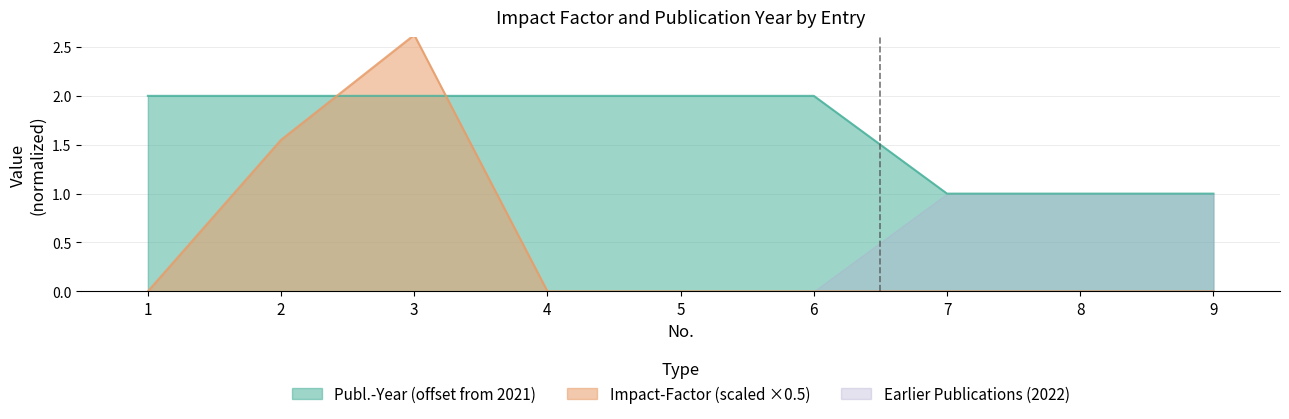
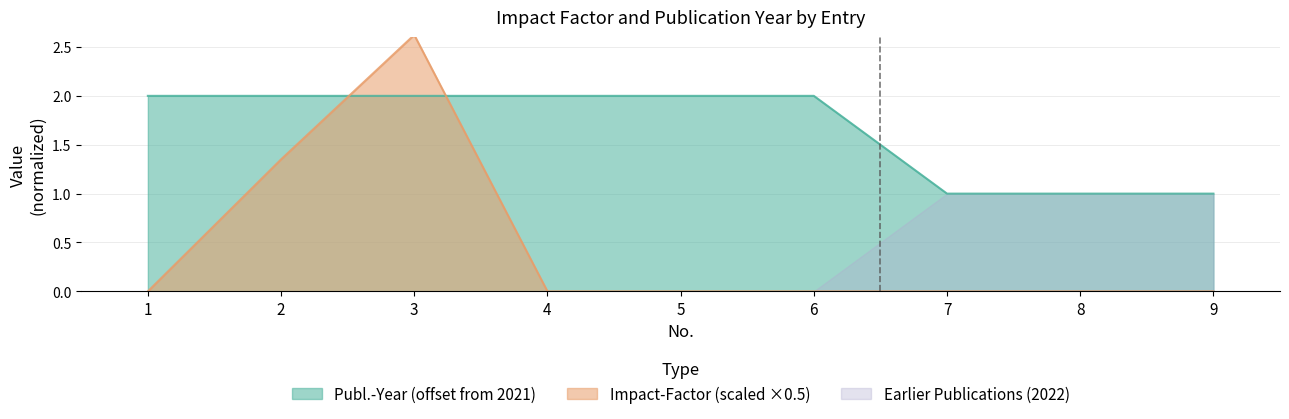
  {
    "Publ.-Year (offset from 2021)": {
      "1": 2.0,
      "2": 2.0,
      "3": 2.0,
      "4": 2.0,
      "5": 2.0,
      "6": 2.0
    },
    "Impact-Factor (scaled ×0.5)": {
-     "2": 1.6,
+     "2": 1.4,
      "7": 0.0,
      "8": 0.0,
      "9": 0.0
    },
    "Earlier Publications (2022)": {
      "2": 0.0,
      "3": 0.0
    }
  }
